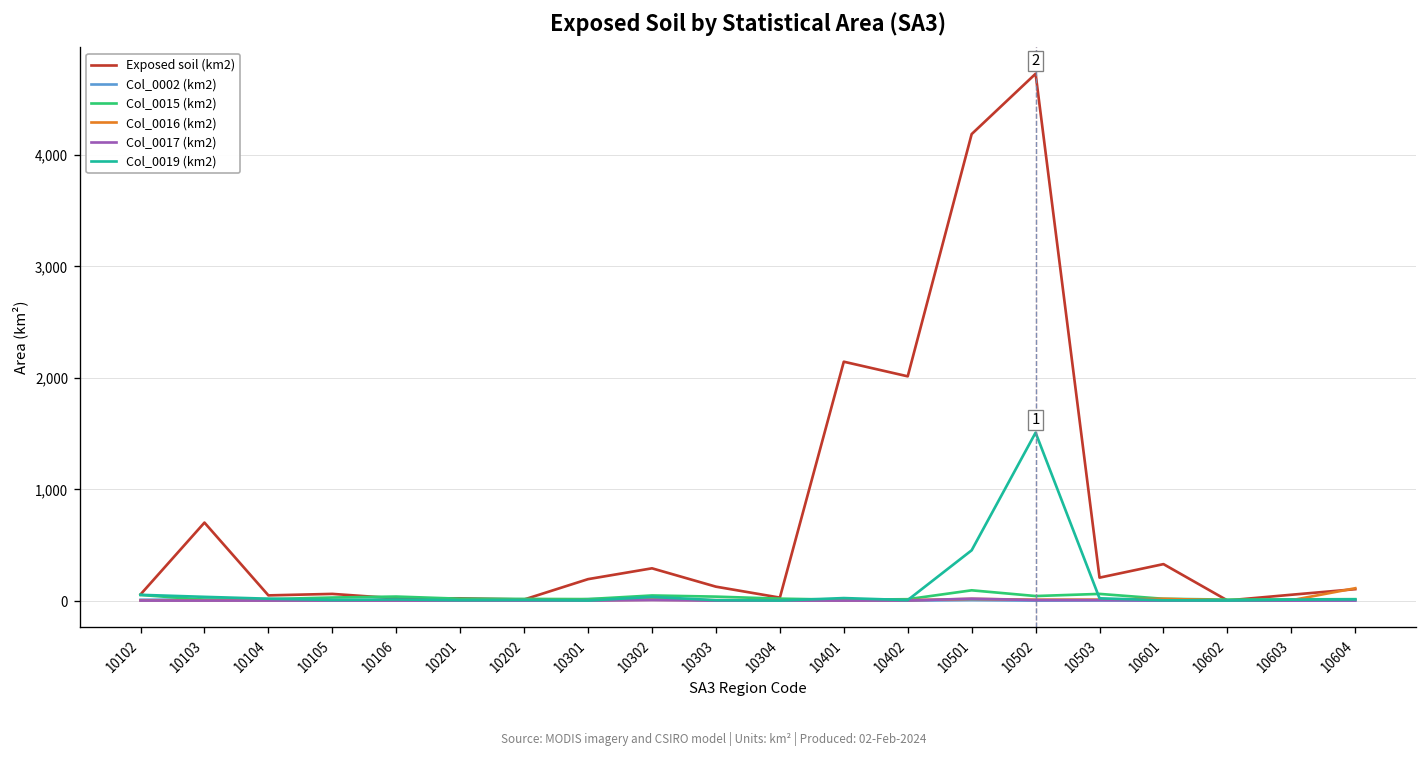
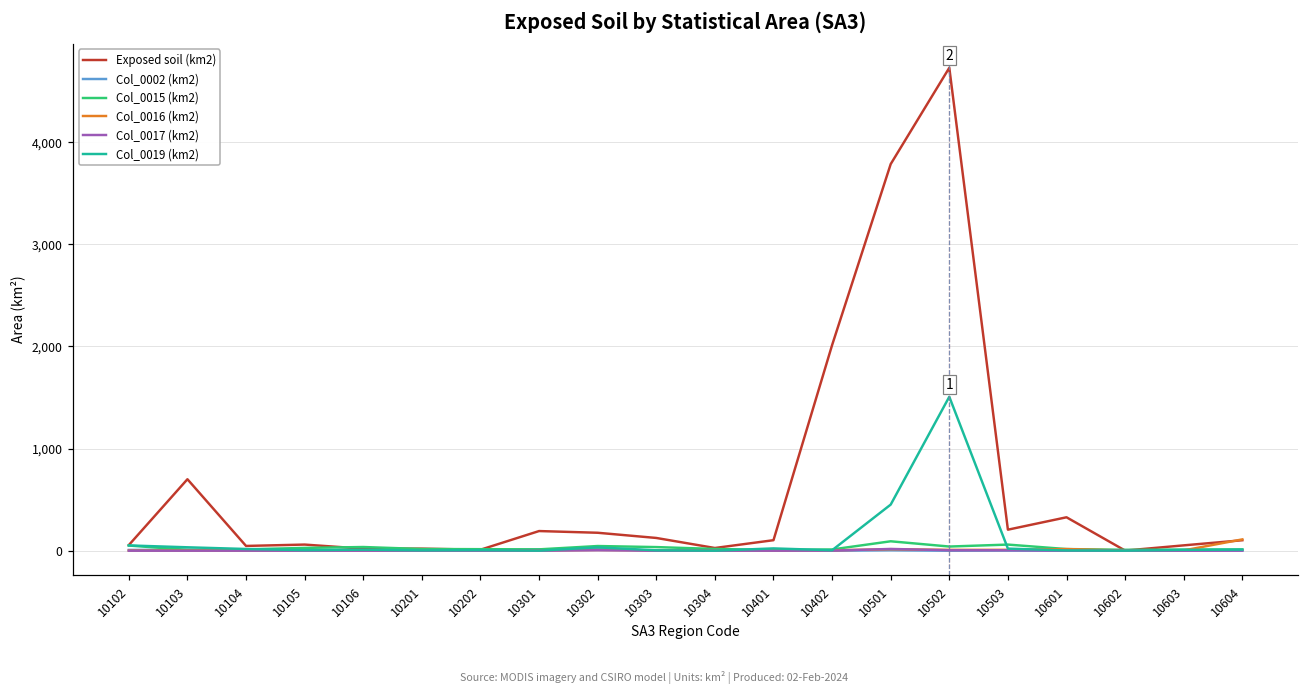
  {
    "Exposed soil (km2)": {
      "10103": "700",
      "10104": "0",
      "10105": "100",
      "10301": "200",
-     "10302": "300",
+     "10302": "200",
      "10303": "100",
-     "10401": "2,100",
+     "10401": "100",
      "10402": "2,000",
-     "10501": "4,200",
+     "10501": "3,800",
      "10503": "200",
      "10601": "300",
      "10603": "100"
    }
  }
